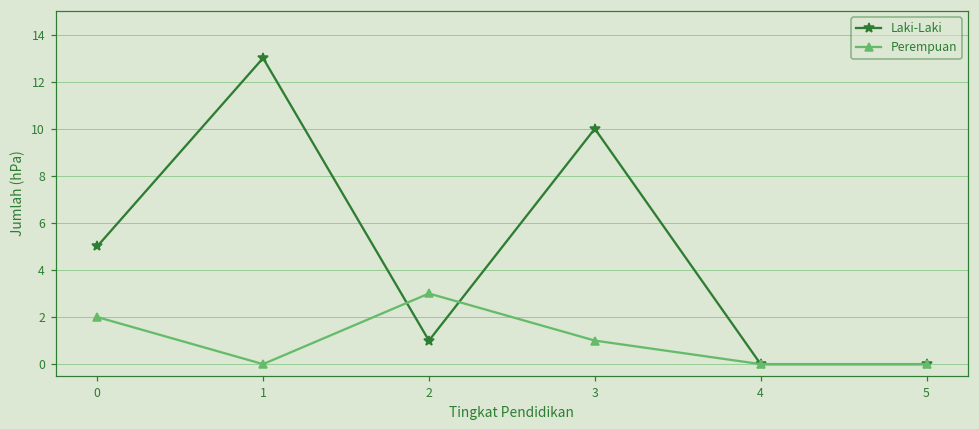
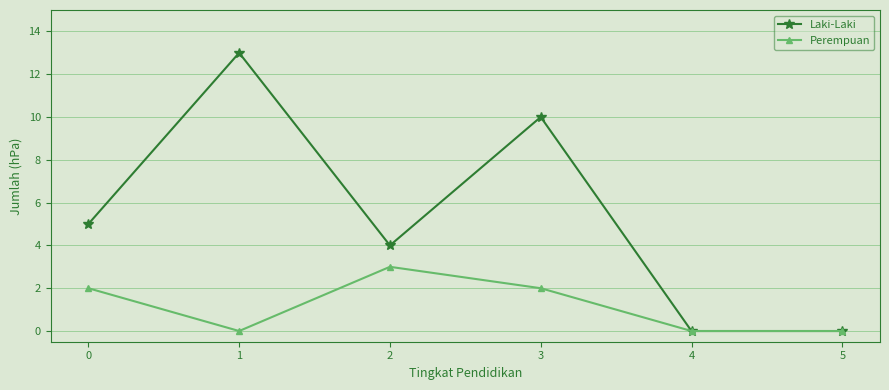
  {
    "Laki-Laki": {
      "0": 5,
      "1": 13,
-     "2": 1,
+     "2": 4,
      "3": 10
    },
    "Perempuan": {
      "0": 2,
      "1": 0,
      "2": 3,
-     "3": 1
+     "3": 2
    }
  }
